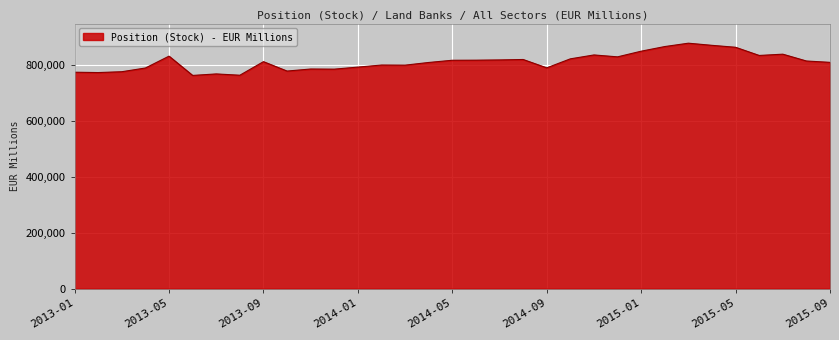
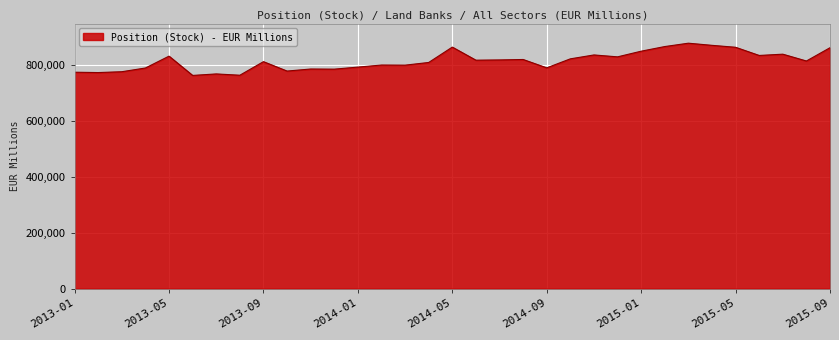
  {
    "2013-01": "780,000",
    "2013-05": "830,000",
    "2013-09": "810,000",
    "2014-01": "790,000",
-   "2014-05": "820,000",
+   "2014-05": "870,000",
    "2014-09": "790,000",
    "2015-01": "850,000",
    "2015-05": "870,000",
-   "2015-09": "810,000"
+   "2015-09": "860,000"
  }
